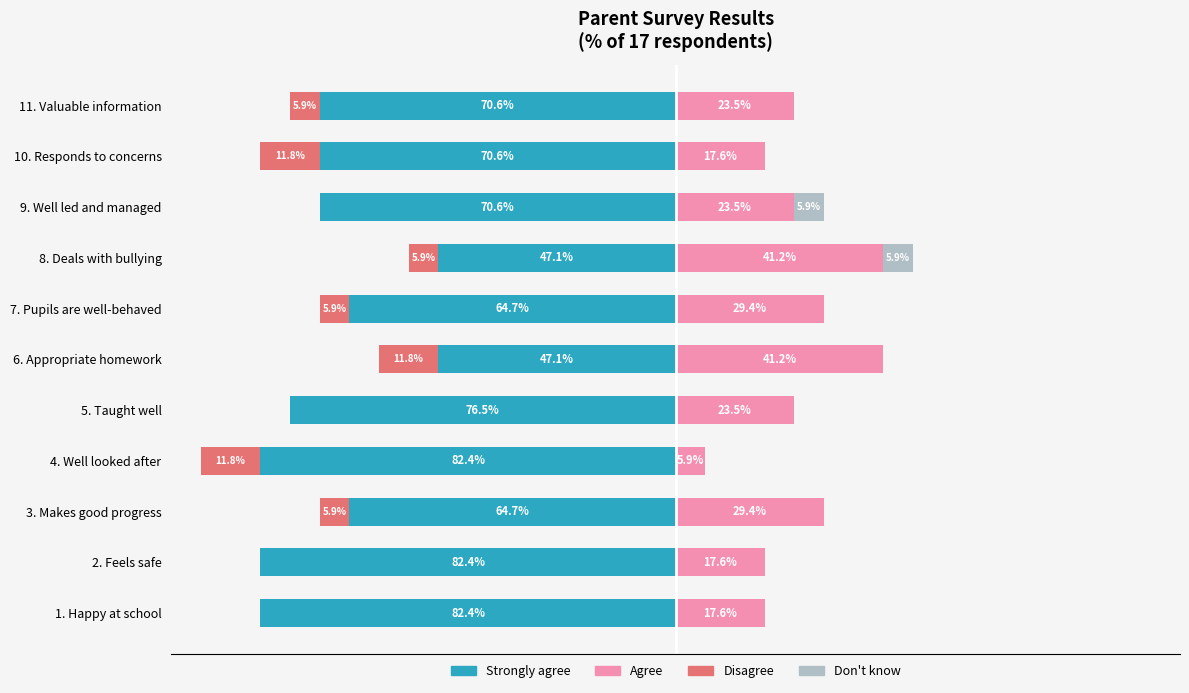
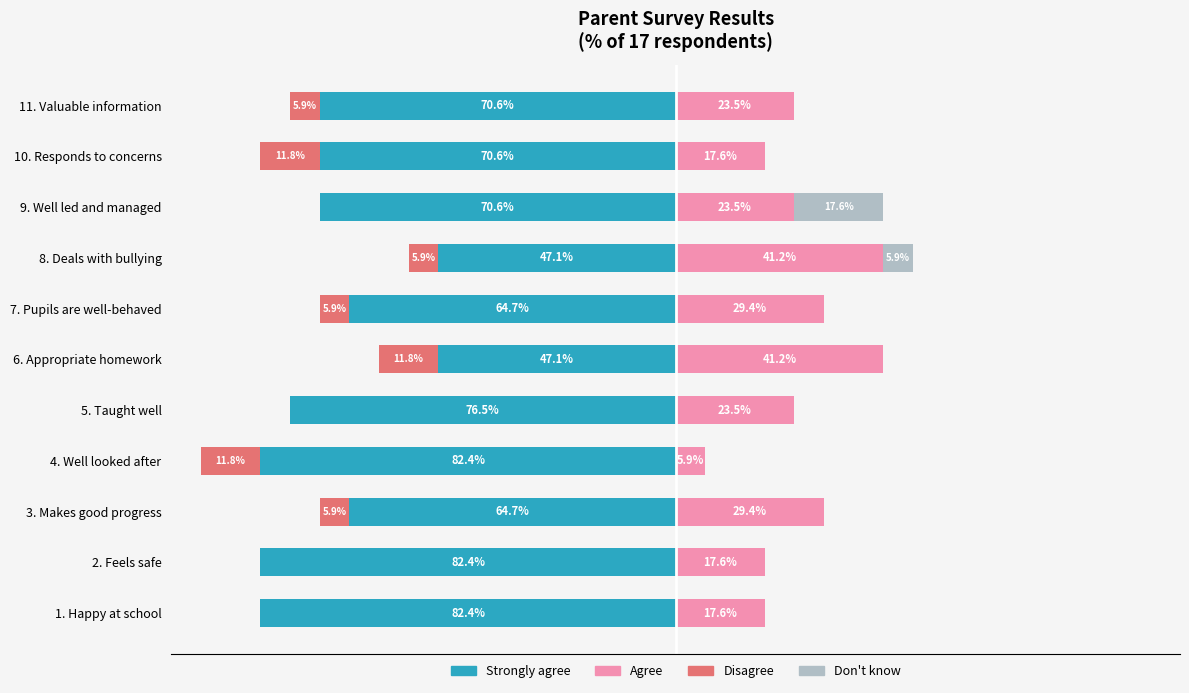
  {
    "Agree": {
      "11. Valuable information": "23.5%",
      "10. Responds to concerns": "17.6%",
      "9. Well led and managed": "23.5%",
      "8. Deals with bullying": "41.2%",
      "7. Pupils are well-behaved": "29.4%",
      "6. Appropriate homework": "41.2%",
      "5. Taught well": "23.5%",
      "4. Well looked after": "5.9%",
      "3. Makes good progress": "29.4%",
      "2. Feels safe": "17.6%",
      "1. Happy at school": "17.6%"
    },
    "Don't know": {
-     "9. Well led and managed": "5.9%",
+     "9. Well led and managed": "17.6%",
      "8. Deals with bullying": "5.9%"
    }
  }
